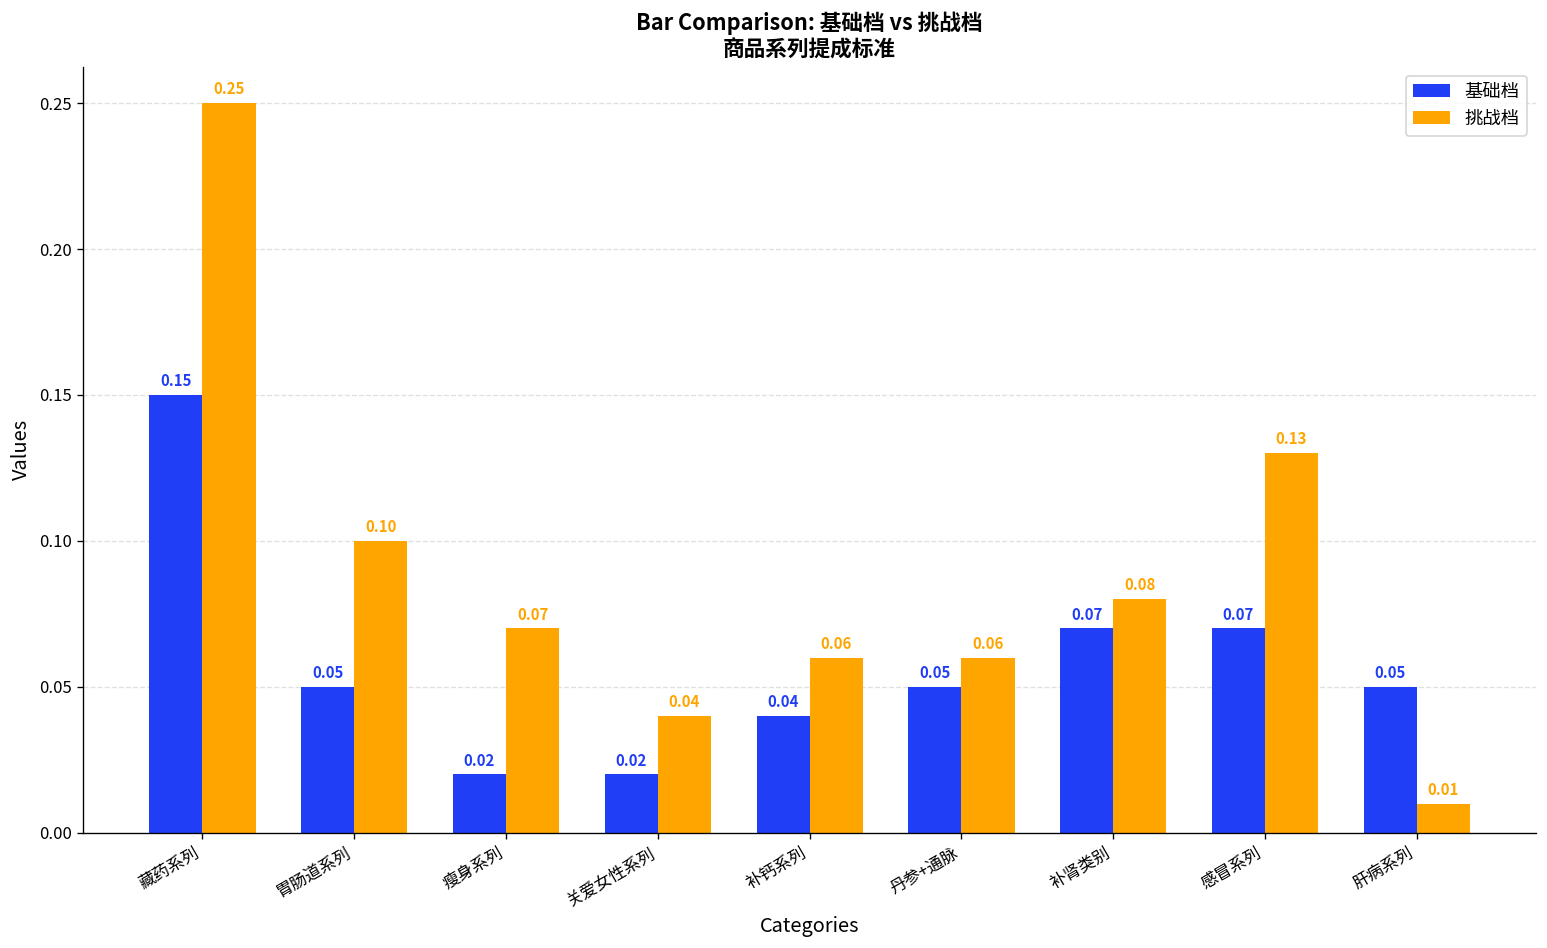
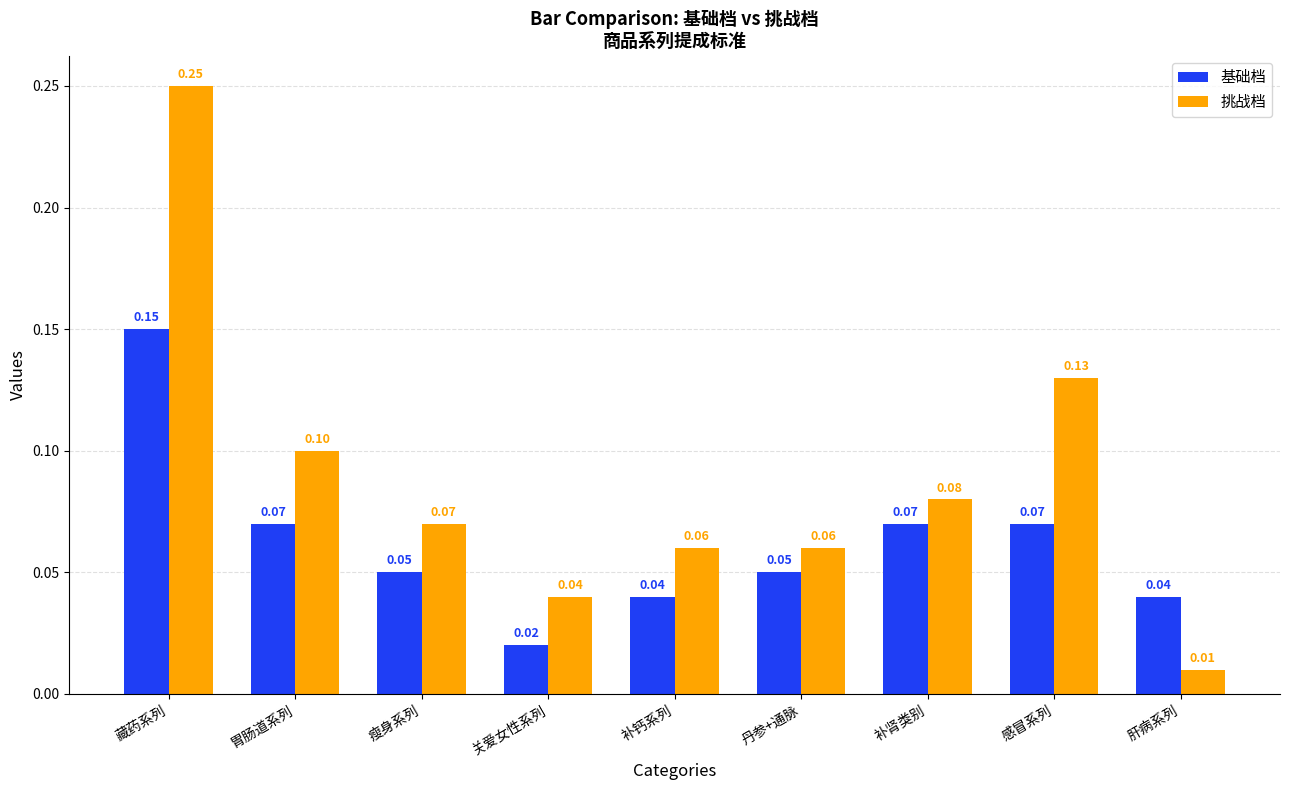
  {
    "基础档": {
      "藏药系列": 0.15,
-     "胃肠道系列": 0.05,
-     "瘦身系列": 0.02,
+     "胃肠道系列": 0.07,
+     "瘦身系列": 0.05,
      "关爱女性系列": 0.02,
      "补钙系列": 0.04,
      "丹参+通脉": 0.05,
      "补肾类别": 0.07,
      "感冒系列": 0.07,
-     "肝病系列": 0.05
+     "肝病系列": 0.04
    },
    "挑战档": {
      "藏药系列": 0.25,
      "胃肠道系列": 0.10,
      "瘦身系列": 0.07,
      "关爱女性系列": 0.04,
      "补钙系列": 0.06,
      "丹参+通脉": 0.06,
      "补肾类别": 0.08,
      "感冒系列": 0.13,
      "肝病系列": 0.01
    }
  }
